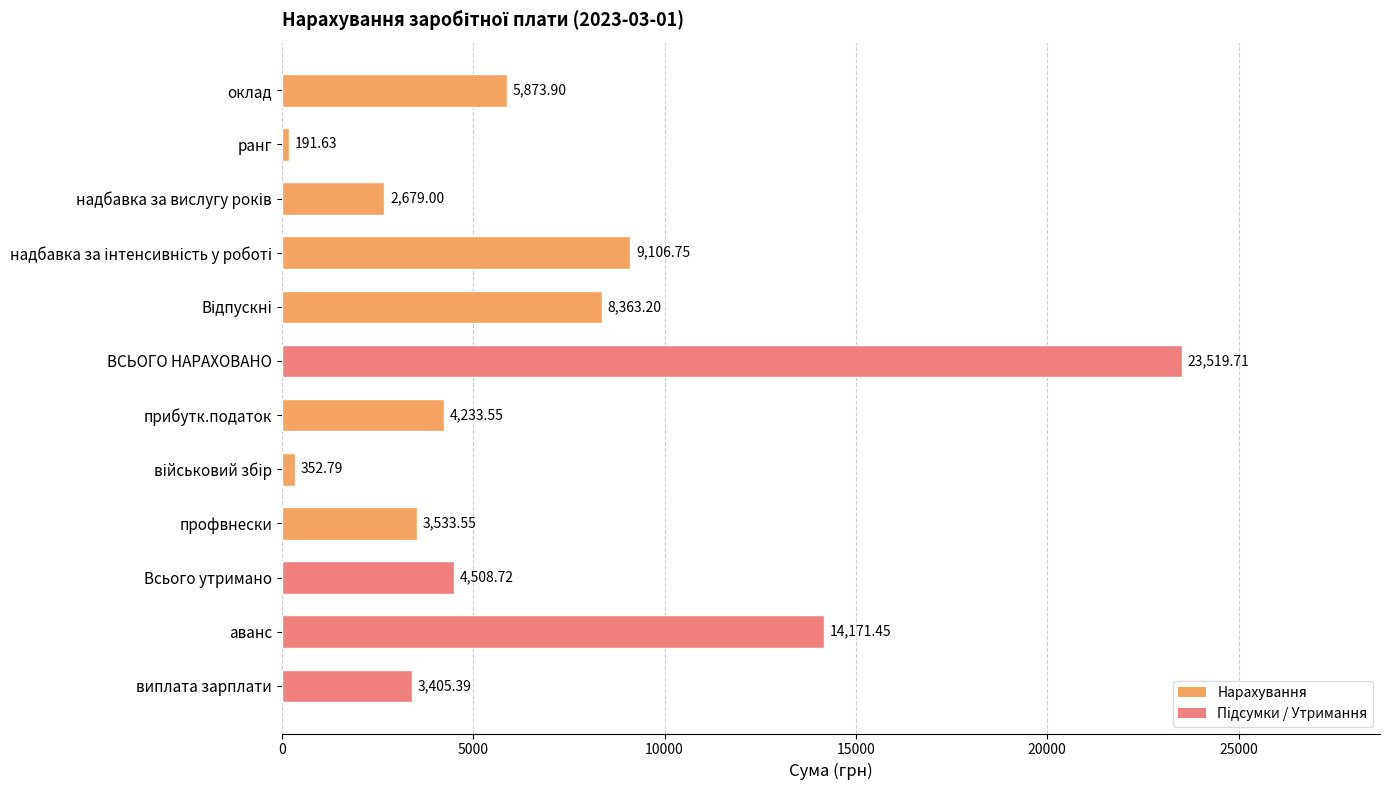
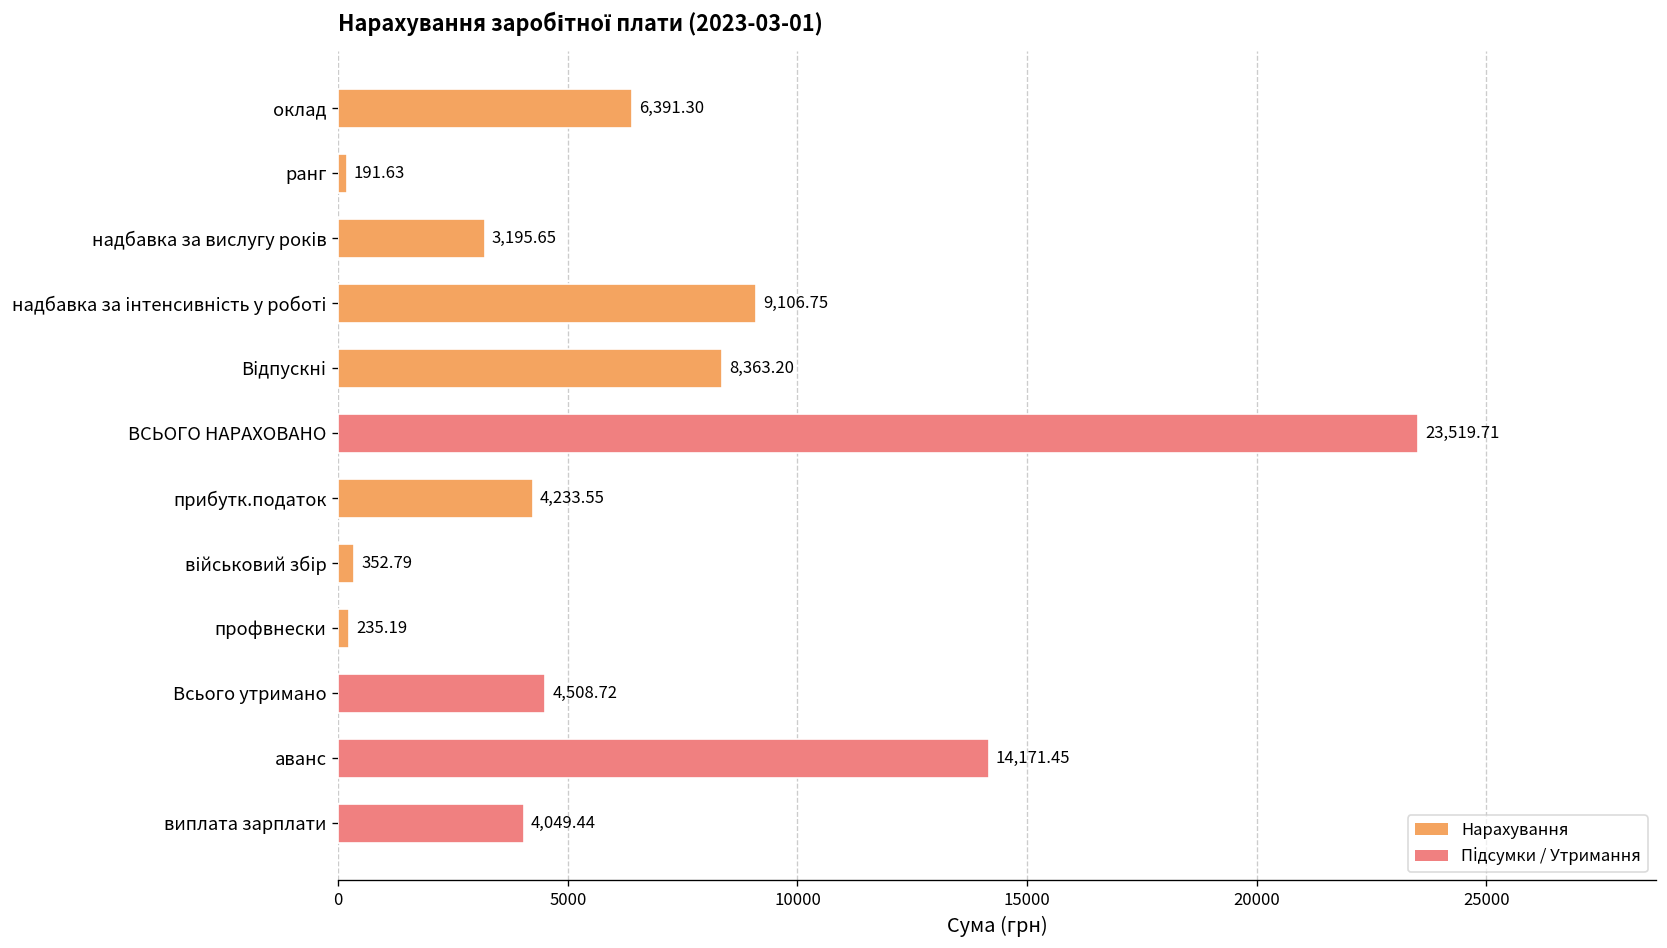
  {
-   "оклад": "5,873.90",
+   "оклад": "6,391.30",
    "ранг": "191.63",
-   "надбавка за вислугу років": "2,679.00",
+   "надбавка за вислугу років": "3,195.65",
    "надбавка за інтенсивність у роботі": "9,106.75",
    "Відпускні": "8,363.20",
    "ВСЬОГО НАРАХОВАНО": "23,519.71",
    "прибутк.податок": "4,233.55",
    "військовий збір": "352.79",
-   "профвнески": "3,533.55",
+   "профвнески": "235.19",
    "Всього утримано": "4,508.72",
    "аванс": "14,171.45",
-   "виплата зарплати": "3,405.39"
+   "виплата зарплати": "4,049.44"
  }
